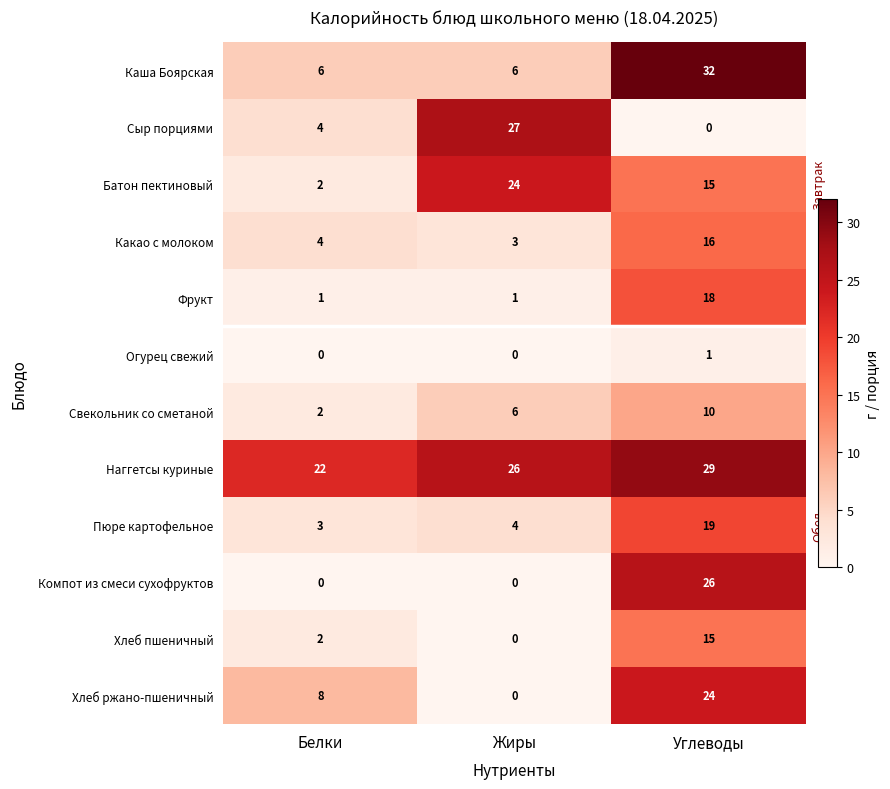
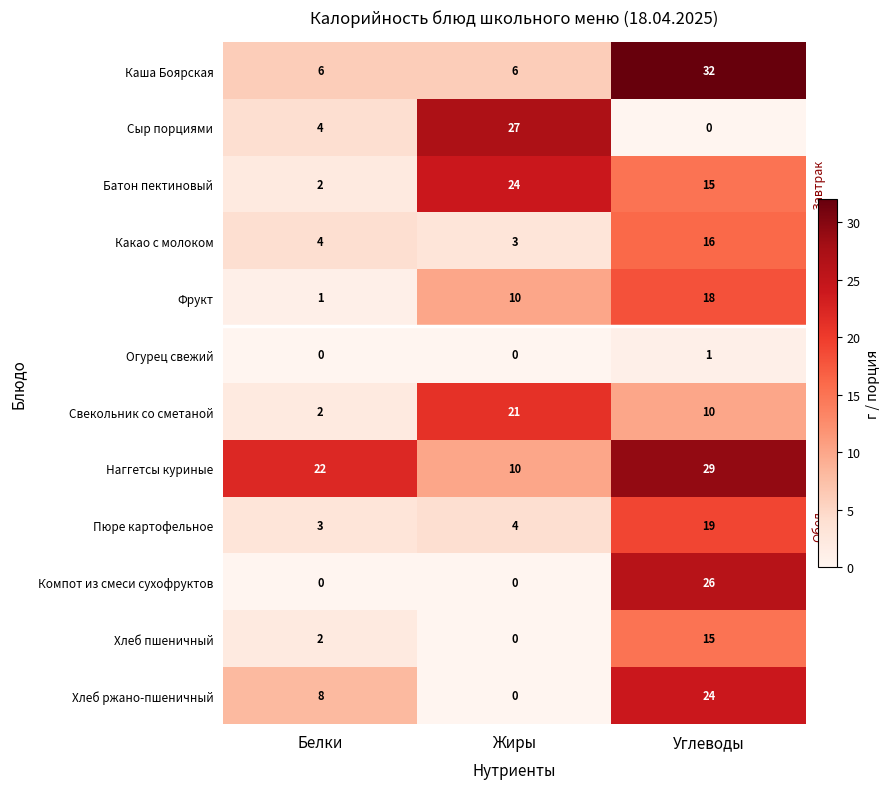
  {
    "Каша Боярская": {
      "Белки": 6,
      "Жиры": 6,
      "Углеводы": 32
    },
    "Сыр порциями": {
      "Белки": 4,
      "Жиры": 27,
      "Углеводы": 0
    },
    "Батон пектиновый": {
      "Белки": 2,
      "Жиры": 24,
      "Углеводы": 15
    },
    "Какао с молоком": {
      "Белки": 4,
      "Жиры": 3,
      "Углеводы": 16
    },
    "Фрукт": {
      "Белки": 1,
-     "Жиры": 1,
+     "Жиры": 10,
      "Углеводы": 18
    },
    "Огурец свежий": {
      "Белки": 0,
      "Жиры": 0,
      "Углеводы": 1
    },
    "Свекольник со сметаной": {
      "Белки": 2,
-     "Жиры": 6,
+     "Жиры": 21,
      "Углеводы": 10
    },
    "Наггетсы куриные": {
      "Белки": 22,
-     "Жиры": 26,
+     "Жиры": 10,
      "Углеводы": 29
    },
    "Пюре картофельное": {
      "Белки": 3,
      "Жиры": 4,
      "Углеводы": 19
    },
    "Компот из смеси сухофруктов": {
      "Белки": 0,
      "Жиры": 0,
      "Углеводы": 26
    },
    "Хлеб пшеничный": {
      "Белки": 2,
      "Жиры": 0,
      "Углеводы": 15
    },
    "Хлеб ржано-пшеничный": {
      "Белки": 8,
      "Жиры": 0,
      "Углеводы": 24
    }
  }
